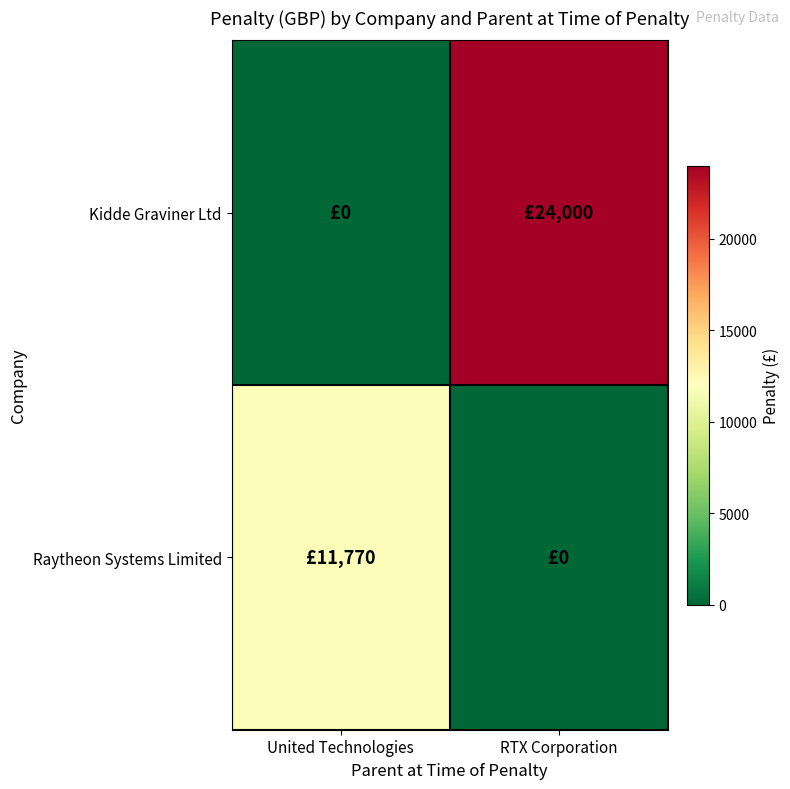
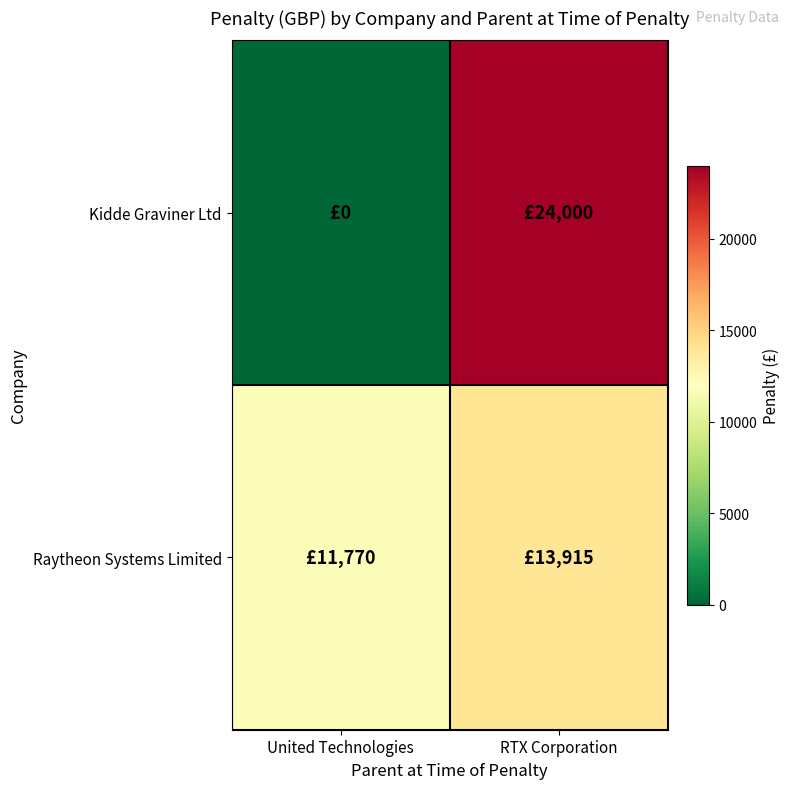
  {
    "Kidde Graviner Ltd": {
      "United Technologies": "£0",
      "RTX Corporation": "£24,000"
    },
    "Raytheon Systems Limited": {
      "United Technologies": "£11,770",
-     "RTX Corporation": "£0"
+     "RTX Corporation": "£13,915"
    }
  }
